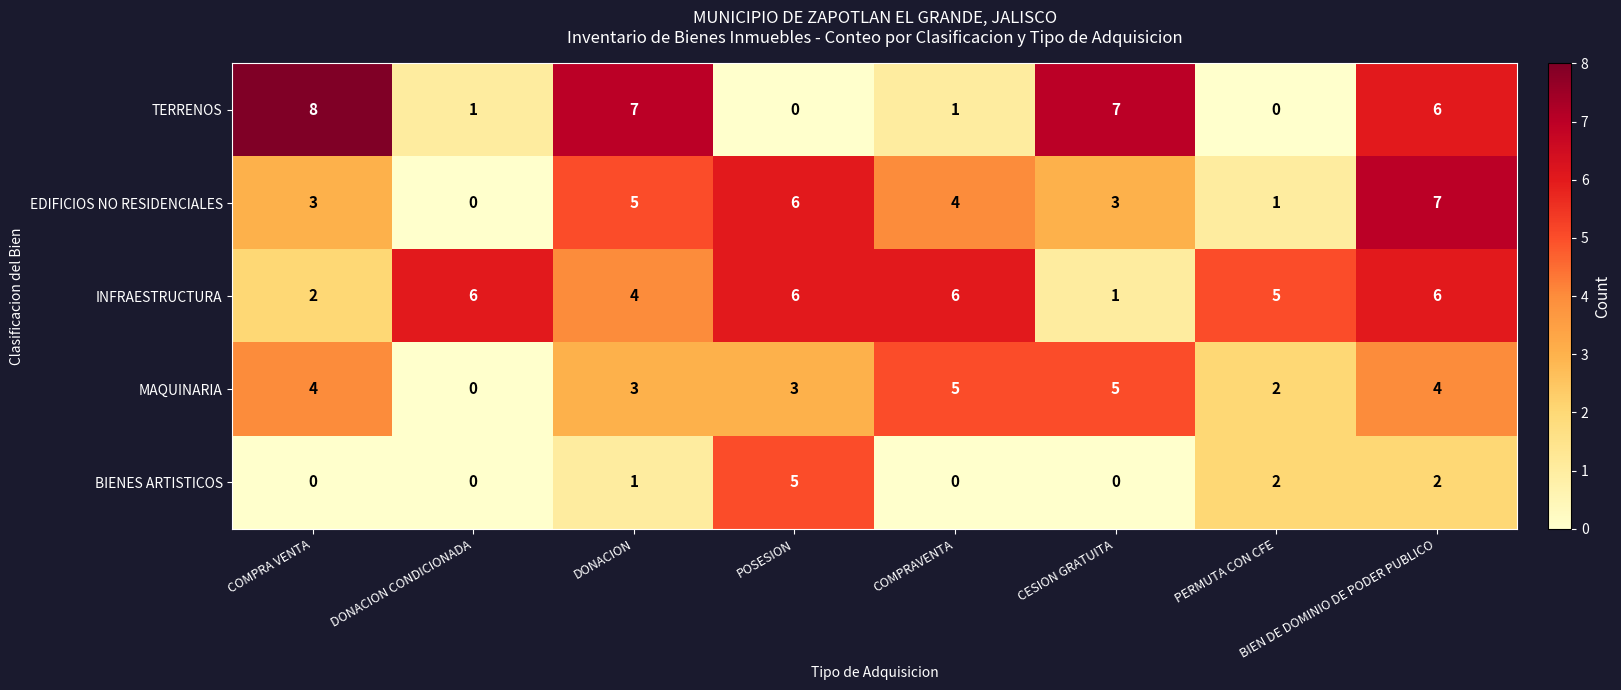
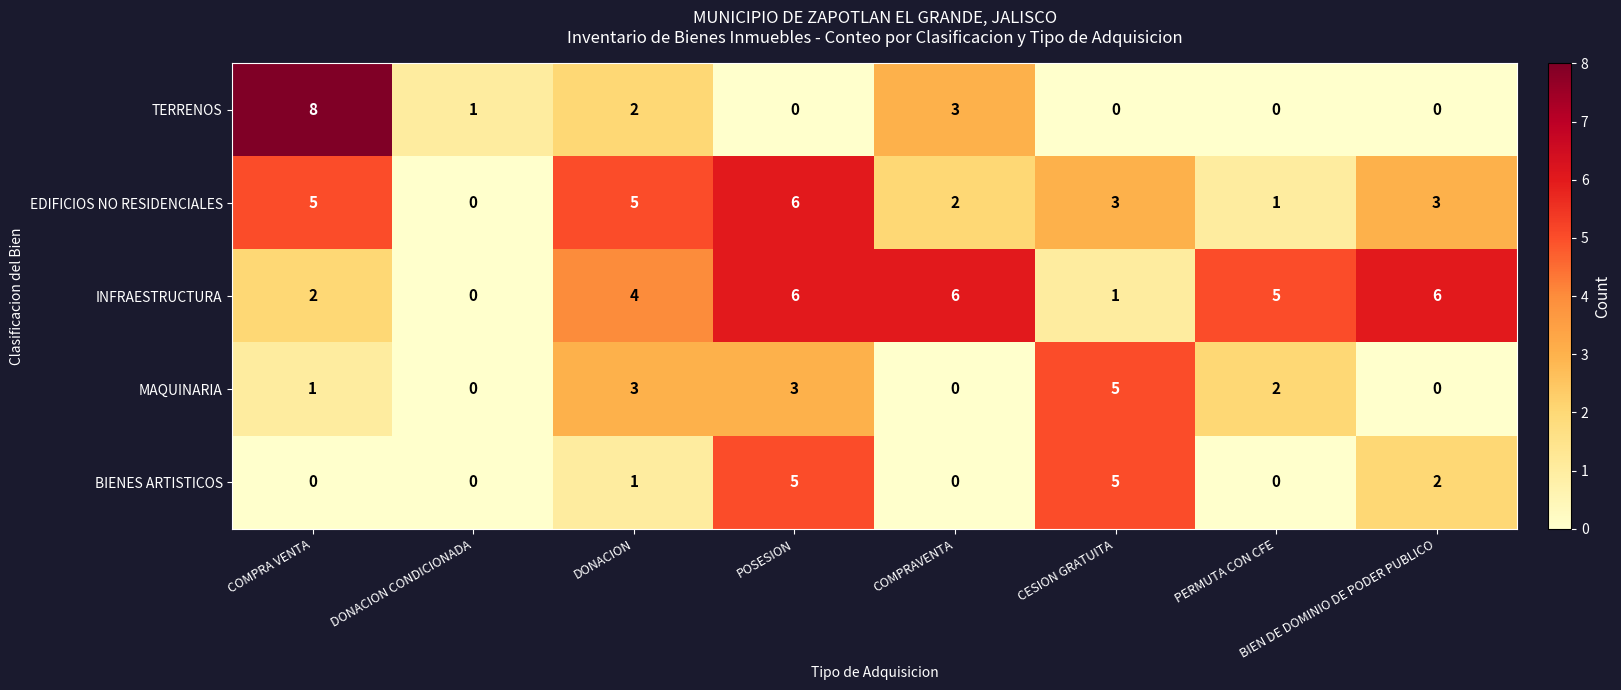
  {
    "TERRENOS": {
      "COMPRA VENTA": 8,
      "DONACION CONDICIONADA": 1,
-     "DONACION": 7,
+     "DONACION": 2,
      "POSESION": 0,
-     "COMPRAVENTA": 1,
-     "CESION GRATUITA": 7,
+     "COMPRAVENTA": 3,
+     "CESION GRATUITA": 0,
      "PERMUTA CON CFE": 0,
-     "BIEN DE DOMINIO DE PODER PUBLICO": 6
+     "BIEN DE DOMINIO DE PODER PUBLICO": 0
    },
    "EDIFICIOS NO RESIDENCIALES": {
-     "COMPRA VENTA": 3,
+     "COMPRA VENTA": 5,
      "DONACION CONDICIONADA": 0,
      "DONACION": 5,
      "POSESION": 6,
-     "COMPRAVENTA": 4,
+     "COMPRAVENTA": 2,
      "CESION GRATUITA": 3,
      "PERMUTA CON CFE": 1,
-     "BIEN DE DOMINIO DE PODER PUBLICO": 7
+     "BIEN DE DOMINIO DE PODER PUBLICO": 3
    },
    "INFRAESTRUCTURA": {
      "COMPRA VENTA": 2,
-     "DONACION CONDICIONADA": 6,
+     "DONACION CONDICIONADA": 0,
      "DONACION": 4,
      "POSESION": 6,
      "COMPRAVENTA": 6,
      "CESION GRATUITA": 1,
      "PERMUTA CON CFE": 5,
      "BIEN DE DOMINIO DE PODER PUBLICO": 6
    },
    "MAQUINARIA": {
-     "COMPRA VENTA": 4,
+     "COMPRA VENTA": 1,
      "DONACION CONDICIONADA": 0,
      "DONACION": 3,
      "POSESION": 3,
-     "COMPRAVENTA": 5,
+     "COMPRAVENTA": 0,
      "CESION GRATUITA": 5,
      "PERMUTA CON CFE": 2,
-     "BIEN DE DOMINIO DE PODER PUBLICO": 4
+     "BIEN DE DOMINIO DE PODER PUBLICO": 0
    },
    "BIENES ARTISTICOS": {
      "COMPRA VENTA": 0,
      "DONACION CONDICIONADA": 0,
      "DONACION": 1,
      "POSESION": 5,
      "COMPRAVENTA": 0,
-     "CESION GRATUITA": 0,
-     "PERMUTA CON CFE": 2,
+     "CESION GRATUITA": 5,
+     "PERMUTA CON CFE": 0,
      "BIEN DE DOMINIO DE PODER PUBLICO": 2
    }
  }
